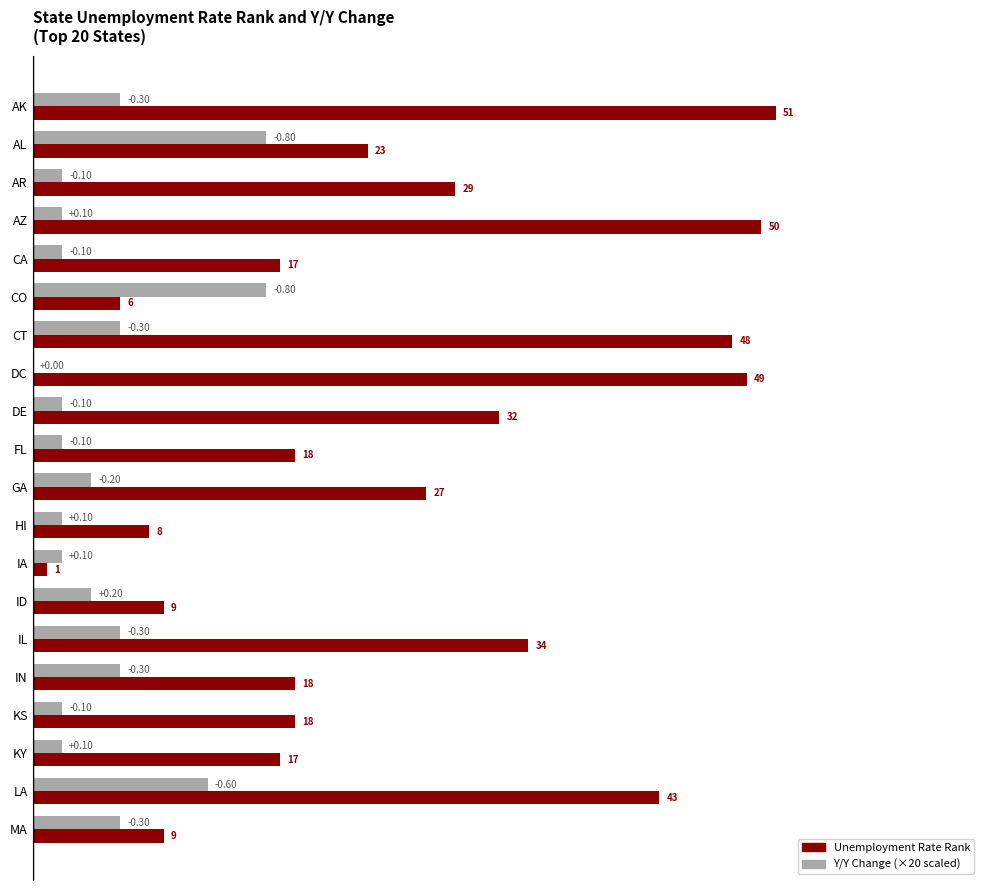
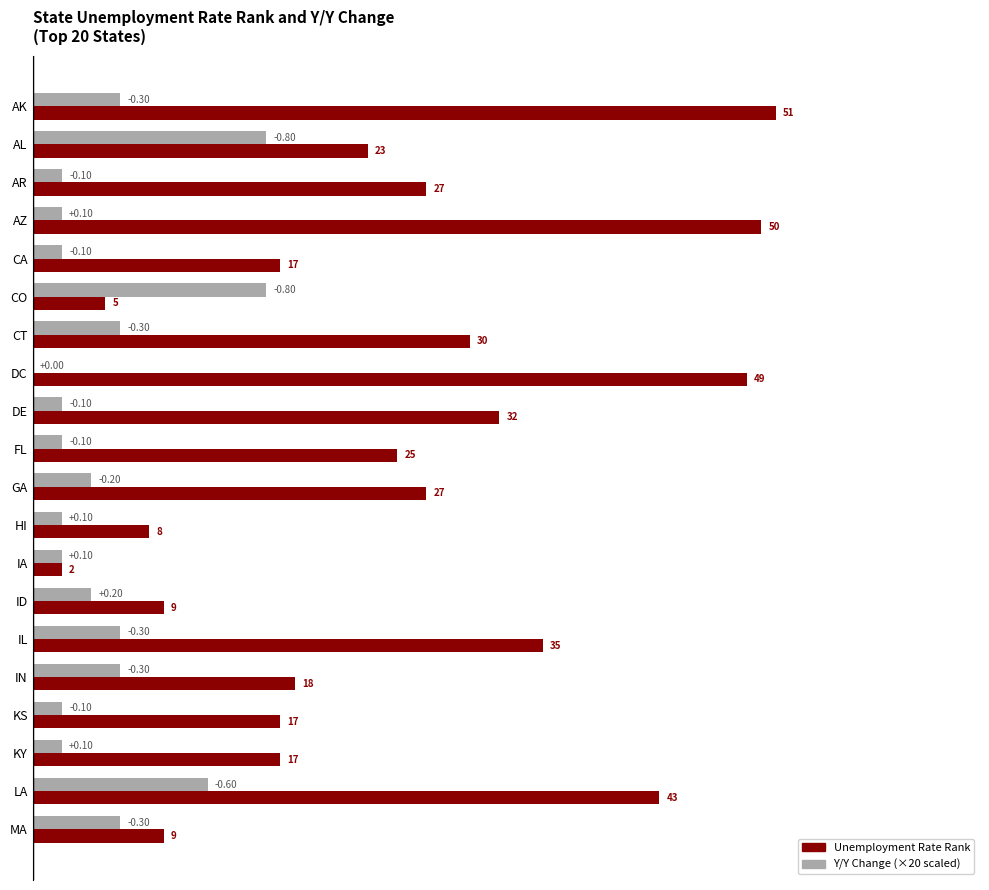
  {
    "Unemployment Rate Rank": {
      "AK": 51,
      "AL": 23,
-     "AR": 29,
+     "AR": 27,
      "AZ": 50,
      "CA": 17,
-     "CO": 6,
-     "CT": 48,
+     "CO": 5,
+     "CT": 30,
      "DC": 49,
      "DE": 32,
-     "FL": 18,
+     "FL": 25,
      "GA": 27,
      "HI": 8,
-     "IA": 1,
+     "IA": 2,
      "ID": 9,
-     "IL": 34,
+     "IL": 35,
      "IN": 18,
-     "KS": 18,
+     "KS": 17,
      "KY": 17,
      "LA": 43,
      "MA": 9
    }
  }
